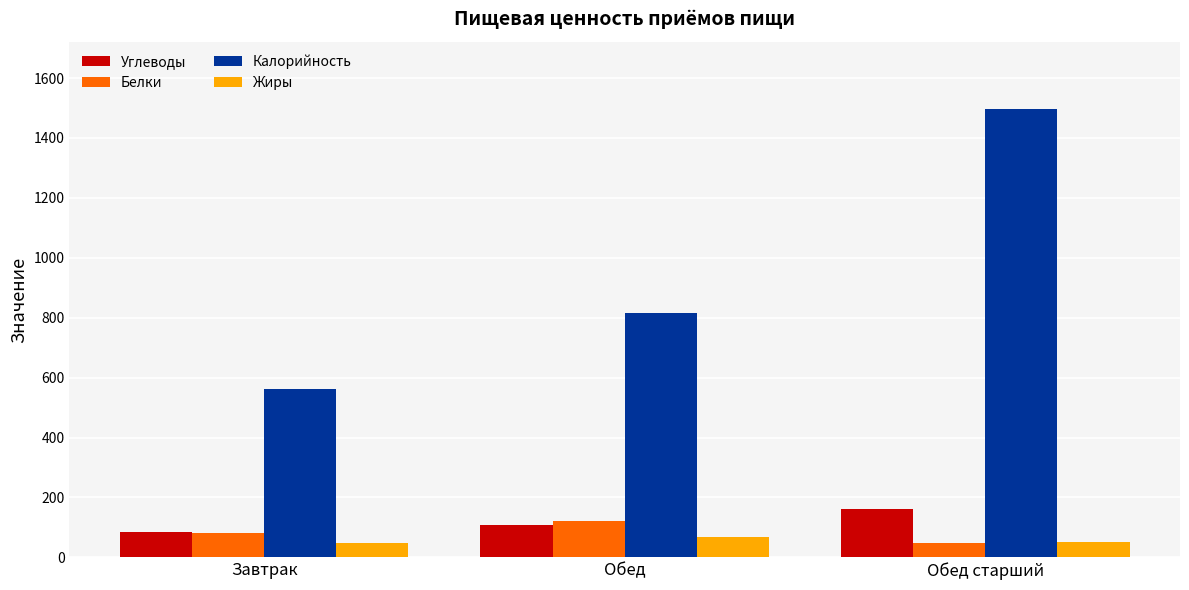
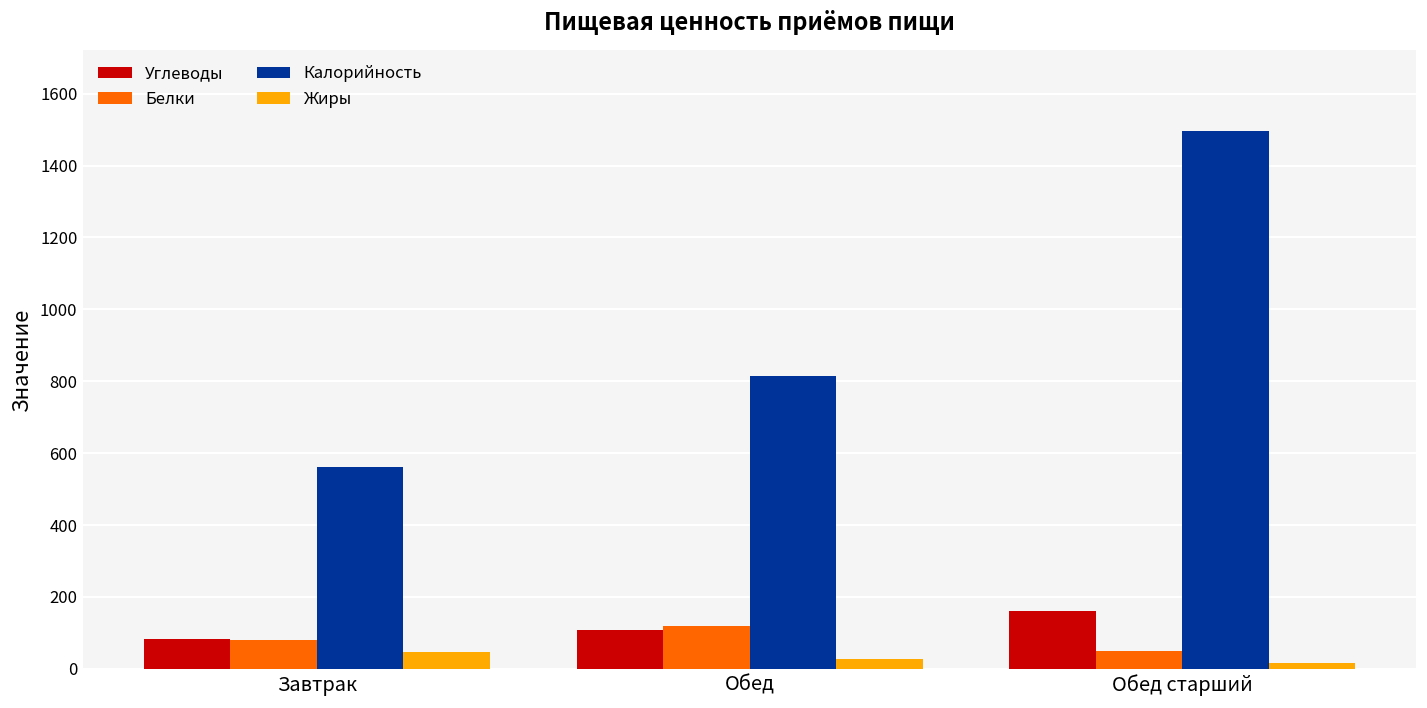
  {
    "Углеводы": {
      "Завтрак": 80,
      "Обед": 110,
      "Обед старший": 160
    },
    "Белки": {
      "Завтрак": 80,
      "Обед": 120,
      "Обед старший": 50
    },
    "Калорийность": {
      "Завтрак": 560,
      "Обед": 820,
      "Обед старший": 1500
    },
    "Жиры": {
      "Завтрак": 50,
-     "Обед": 70,
-     "Обед старший": 50
+     "Обед": 30,
+     "Обед старший": 20
    }
  }
